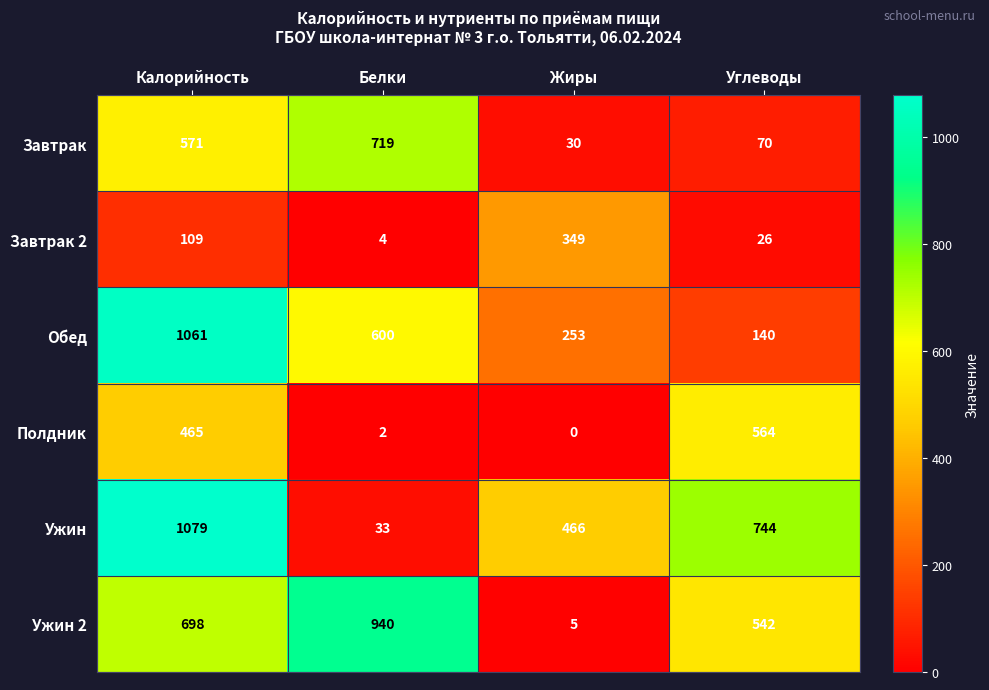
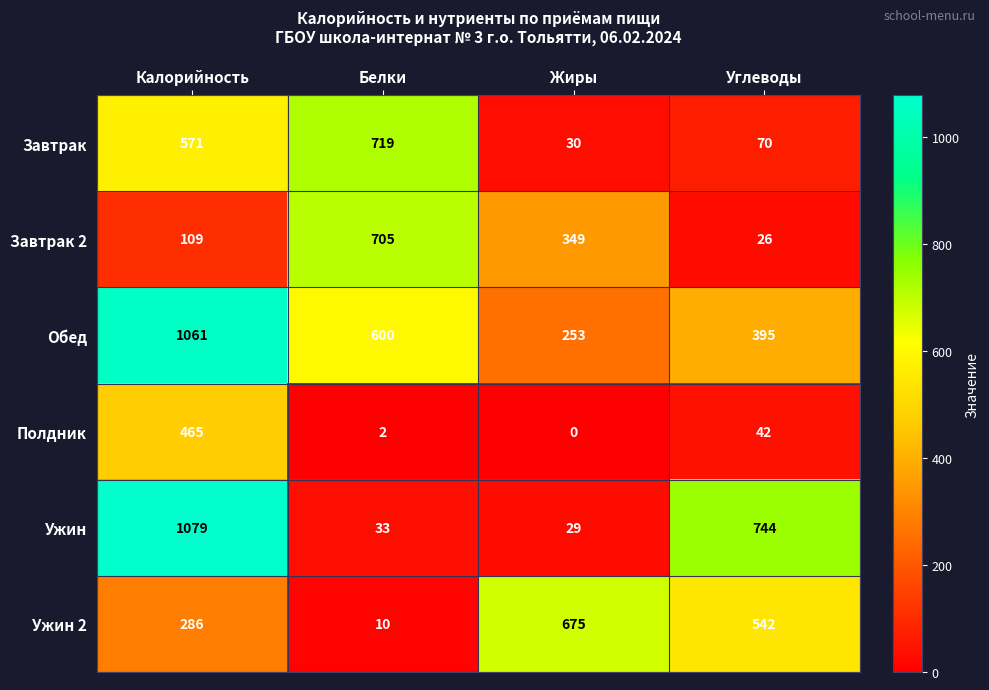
  {
    "Завтрак": {
      "Калорийность": 571,
      "Белки": 719,
      "Жиры": 30,
      "Углеводы": 70
    },
    "Завтрак 2": {
      "Калорийность": 109,
-     "Белки": 4,
+     "Белки": 705,
      "Жиры": 349,
      "Углеводы": 26
    },
    "Обед": {
      "Калорийность": 1061,
      "Белки": 600,
      "Жиры": 253,
-     "Углеводы": 140
+     "Углеводы": 395
    },
    "Полдник": {
      "Калорийность": 465,
      "Белки": 2,
      "Жиры": 0,
-     "Углеводы": 564
+     "Углеводы": 42
    },
    "Ужин": {
      "Калорийность": 1079,
      "Белки": 33,
-     "Жиры": 466,
+     "Жиры": 29,
      "Углеводы": 744
    },
    "Ужин 2": {
-     "Калорийность": 698,
-     "Белки": 940,
-     "Жиры": 5,
+     "Калорийность": 286,
+     "Белки": 10,
+     "Жиры": 675,
      "Углеводы": 542
    }
  }
